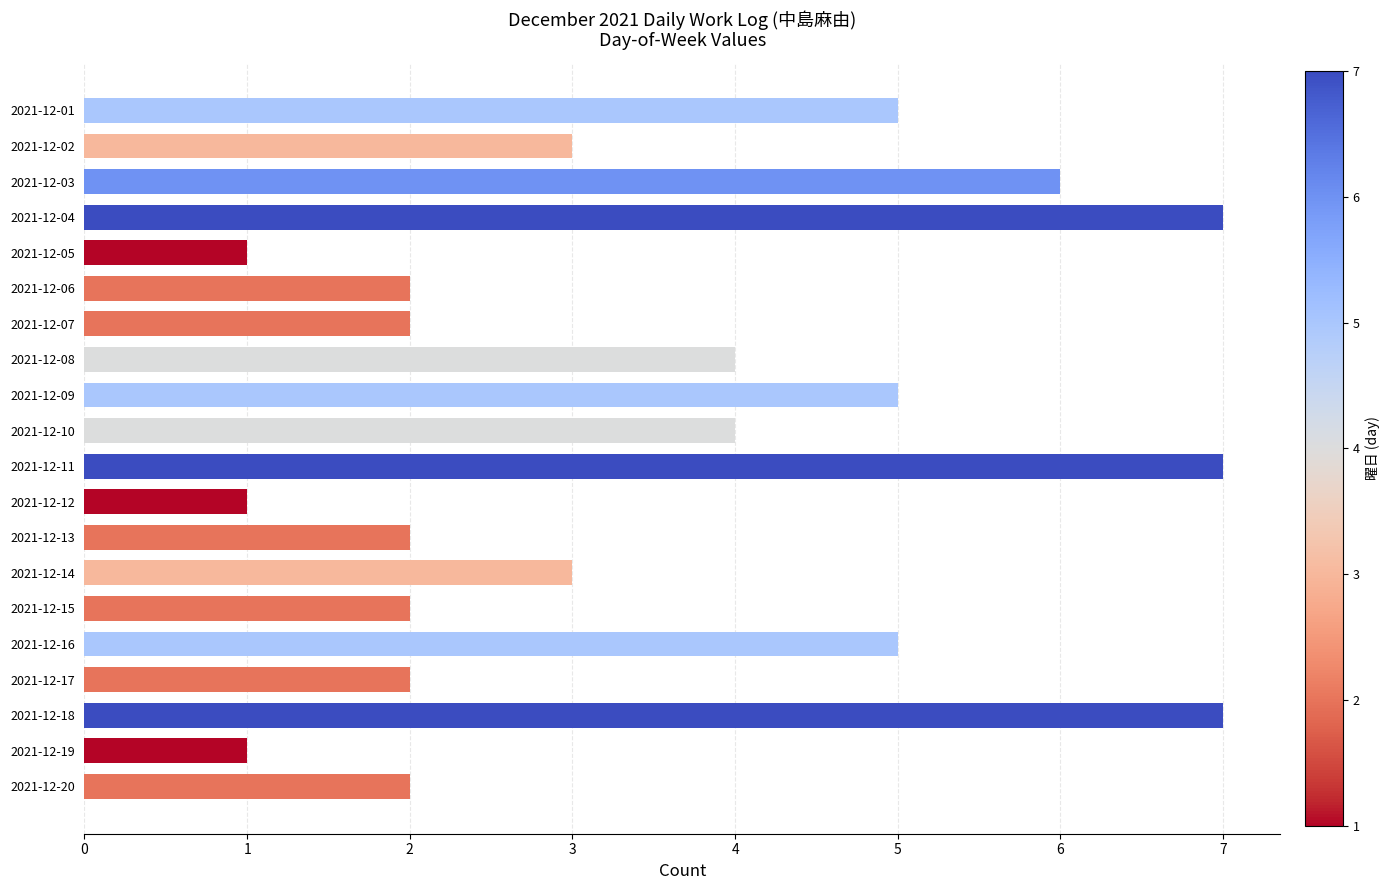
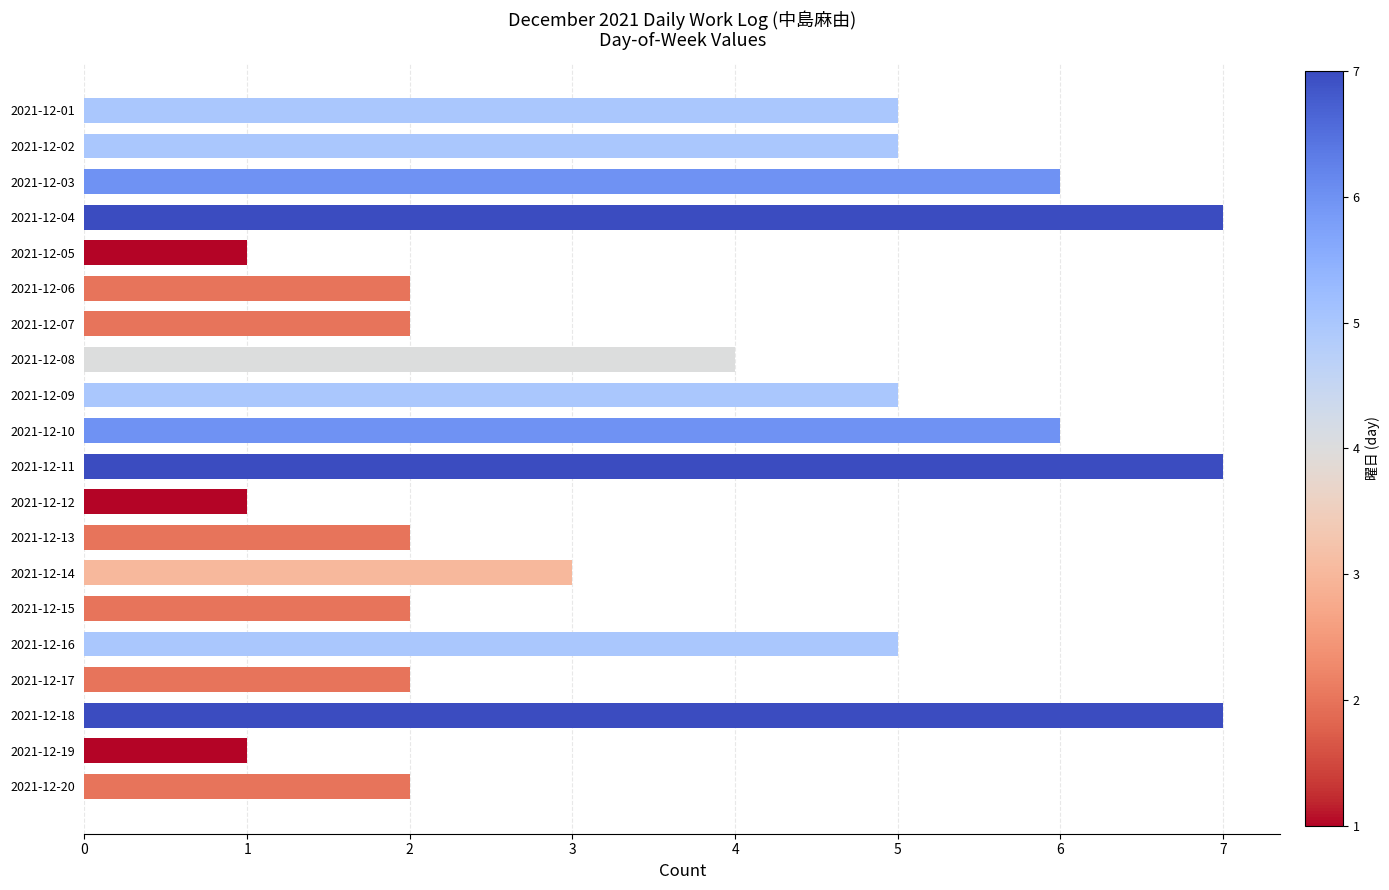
  {
    "2021-12-01": 5,
-   "2021-12-02": 3,
+   "2021-12-02": 5,
    "2021-12-03": 6,
    "2021-12-04": 7,
    "2021-12-05": 1,
    "2021-12-06": 2,
    "2021-12-07": 2,
    "2021-12-08": 4,
    "2021-12-09": 5,
-   "2021-12-10": 4,
+   "2021-12-10": 6,
    "2021-12-11": 7,
    "2021-12-12": 1,
    "2021-12-13": 2,
    "2021-12-14": 3,
    "2021-12-15": 2,
    "2021-12-16": 5,
    "2021-12-17": 2,
    "2021-12-18": 7,
    "2021-12-19": 1,
    "2021-12-20": 2
  }
